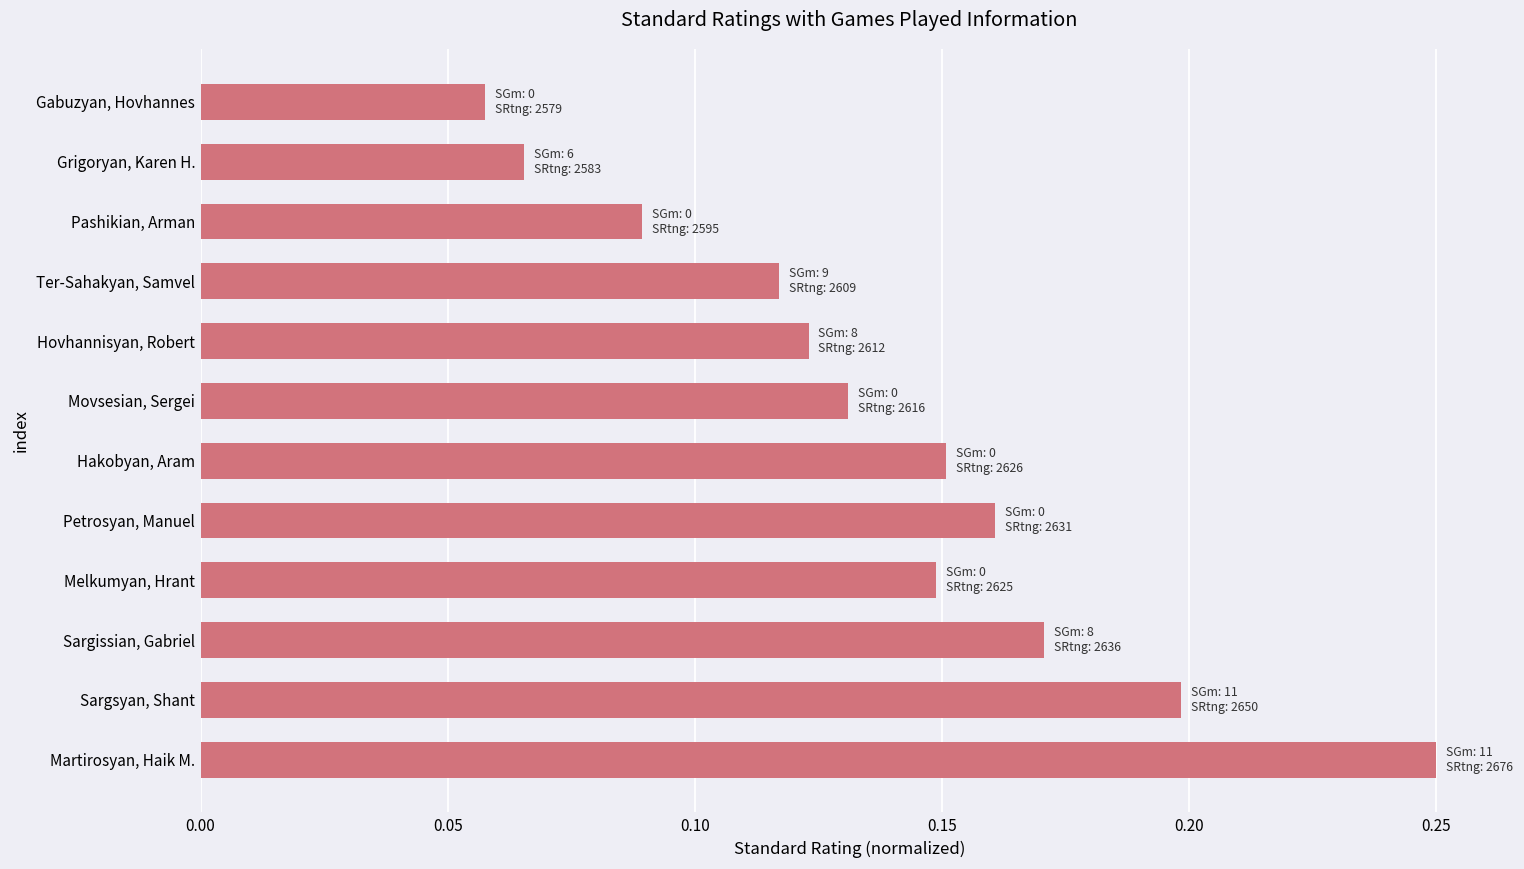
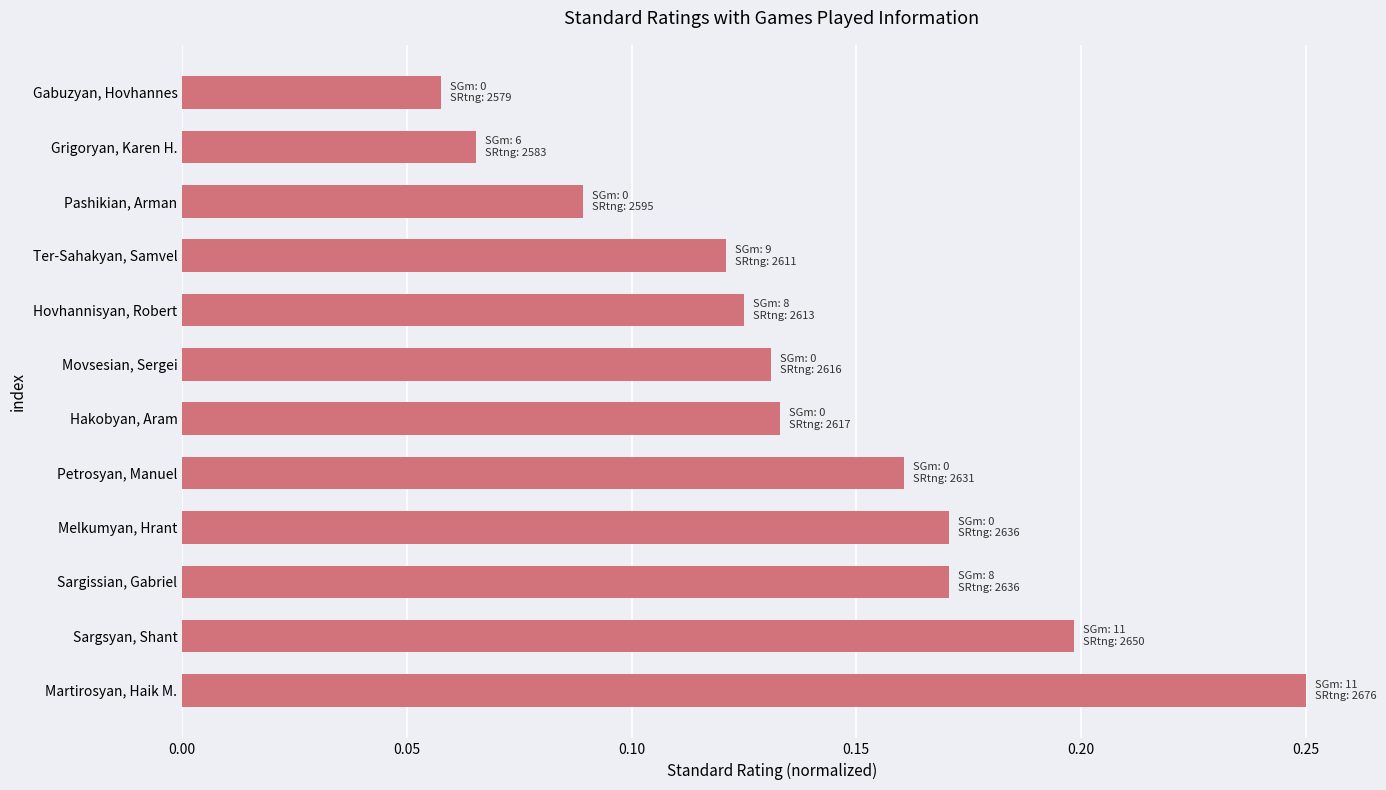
  {
    "Gabuzyan, Hovhannes": 0,
    "Pashikian, Arman": 0,
-   "Ter-Sahakyan, Samvel": 2609,
-   "Hovhannisyan, Robert": 2612,
+   "Ter-Sahakyan, Samvel": 2611,
+   "Hovhannisyan, Robert": 2613,
    "Movsesian, Sergei": 0,
-   "Hakobyan, Aram": 2626,
+   "Hakobyan, Aram": 2617,
    "Petrosyan, Manuel": 0,
-   "Melkumyan, Hrant": 2625
+   "Melkumyan, Hrant": 2636
  }
